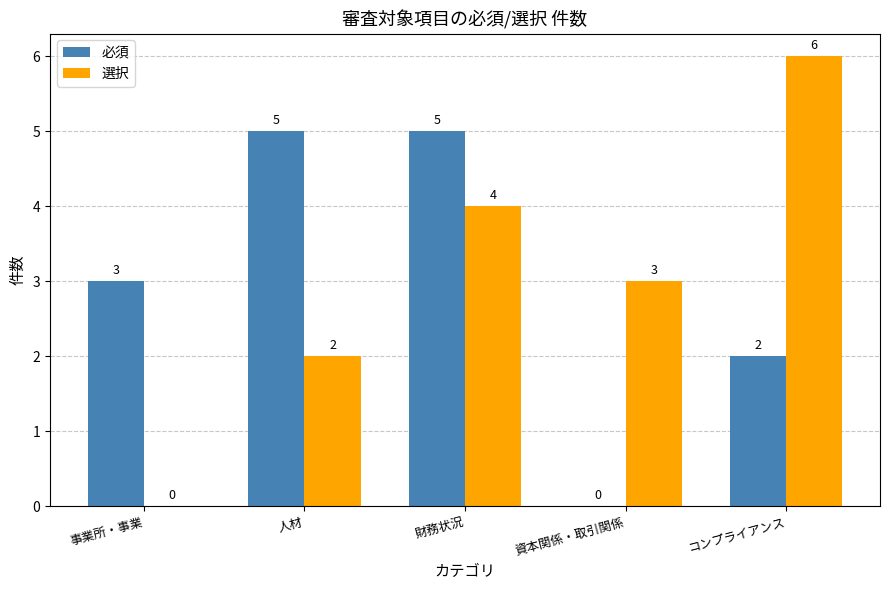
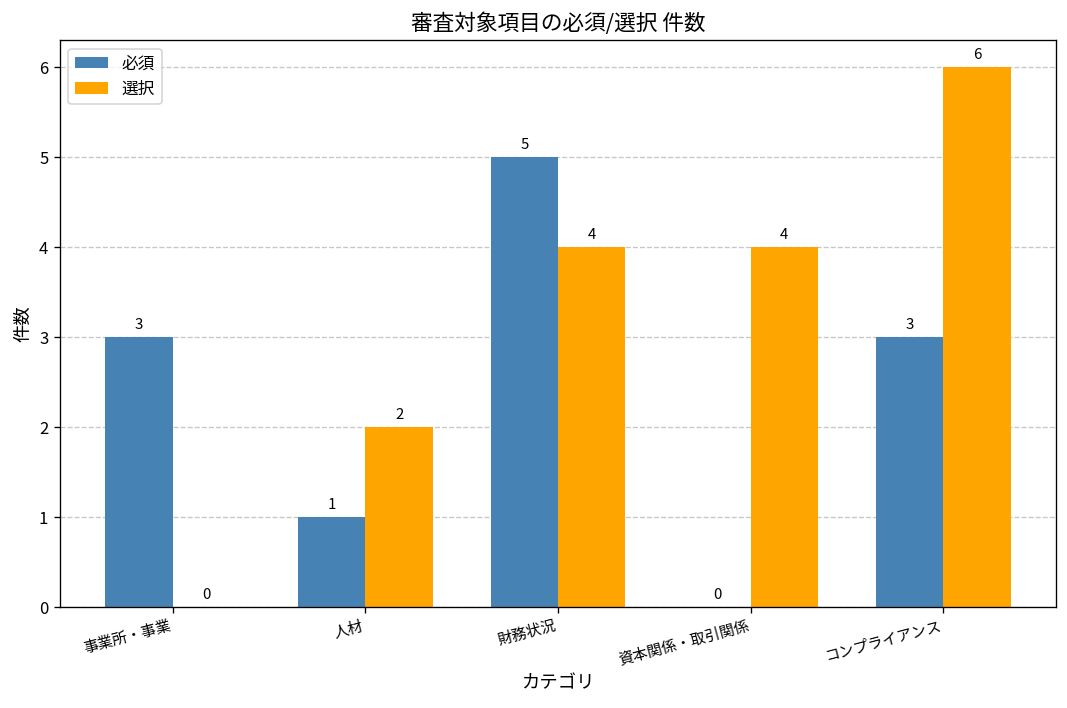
  {
    "必須": {
      "事業所・事業": 3,
-     "人材": 5,
+     "人材": 1,
      "財務状況": 5,
      "資本関係・取引関係": 0,
-     "コンプライアンス": 2
+     "コンプライアンス": 3
    },
    "選択": {
      "事業所・事業": 0,
      "人材": 2,
      "財務状況": 4,
-     "資本関係・取引関係": 3,
+     "資本関係・取引関係": 4,
      "コンプライアンス": 6
    }
  }
